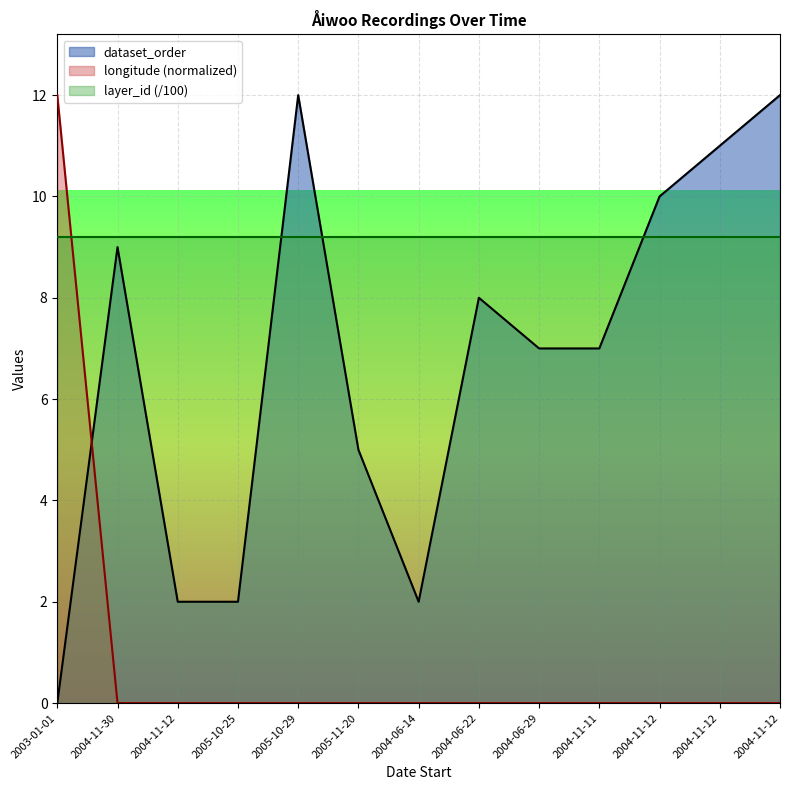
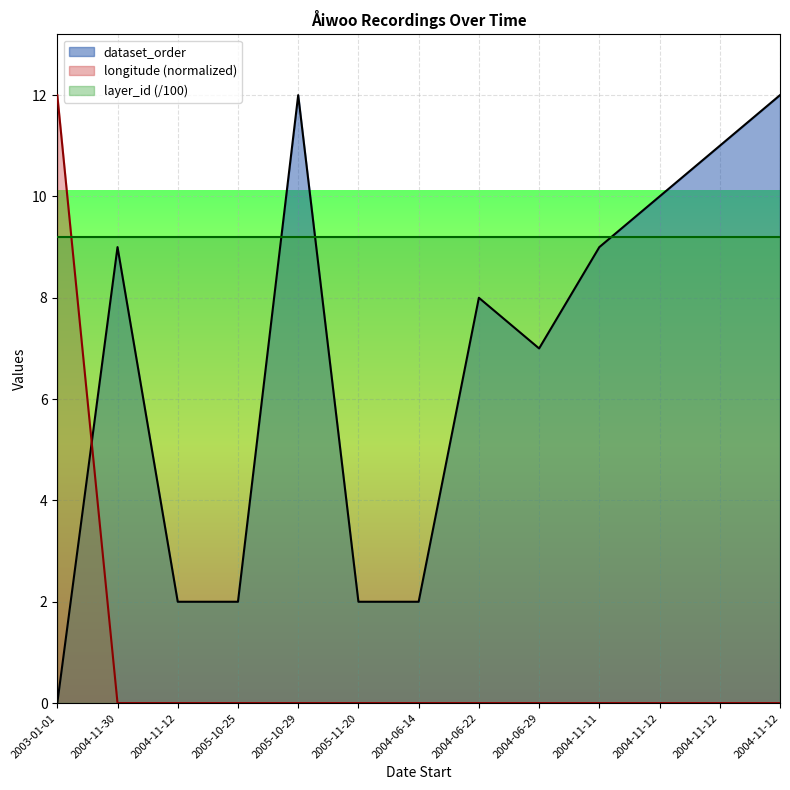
  {
    "dataset_order": {
      "2003-01-01": 0,
      "2004-11-30": 9,
      "2005-10-25": 2,
      "2005-10-29": 12,
-     "2005-11-20": 5,
+     "2005-11-20": 2,
      "2004-06-14": 2,
      "2004-06-22": 8,
      "2004-06-29": 7,
-     "2004-11-11": 7
+     "2004-11-11": 9
    },
    "longitude (normalized)": {
      "2003-01-01": 12,
      "2004-11-30": 0,
      "2005-10-25": 0,
      "2005-10-29": 0,
      "2005-11-20": 0,
      "2004-06-14": 0,
      "2004-06-22": 0,
      "2004-06-29": 0,
      "2004-11-11": 0
    },
    "layer_id (/100)": {
      "2003-01-01": 9.2,
      "2004-11-30": 9.2,
      "2005-10-25": 9.2,
      "2005-10-29": 9.2,
      "2005-11-20": 9.2,
      "2004-06-14": 9.2,
      "2004-06-22": 9.2,
      "2004-06-29": 9.2,
      "2004-11-11": 9.2
    }
  }
